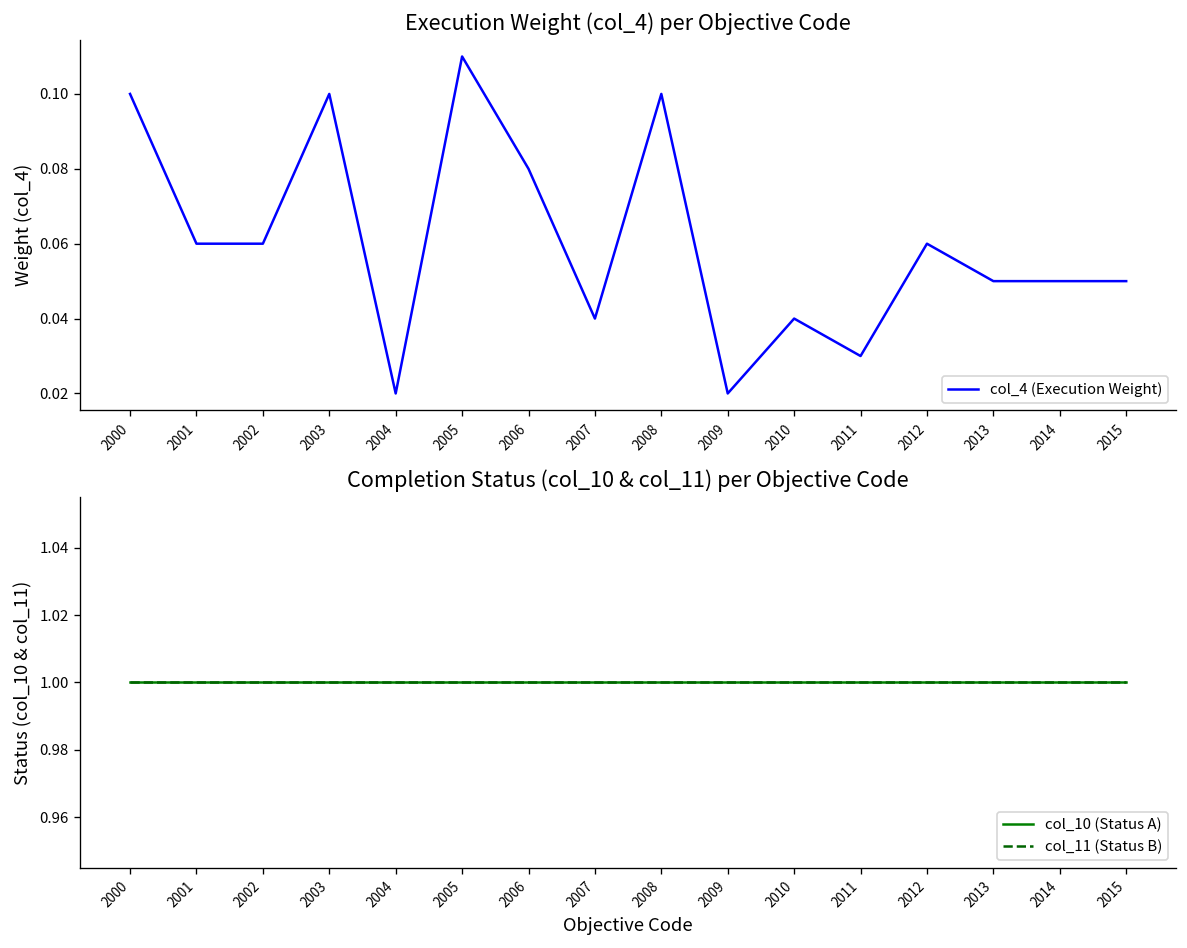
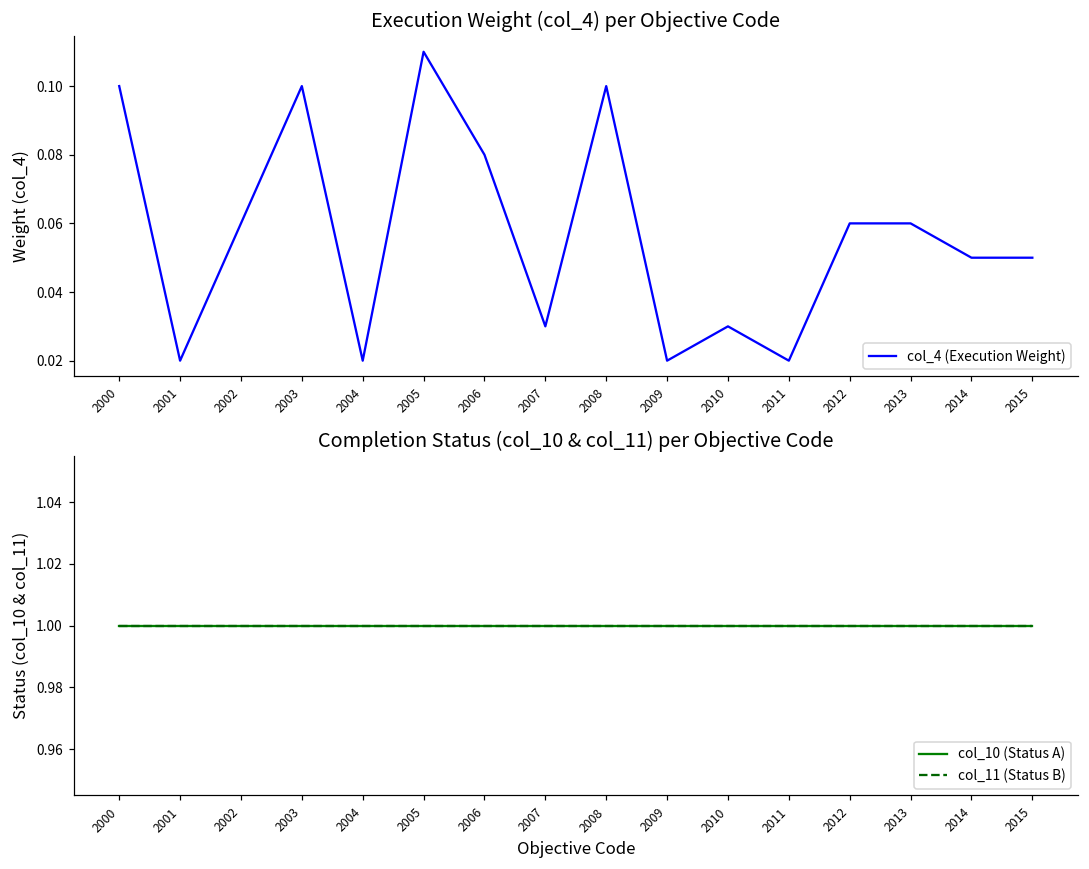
  {
    "Execution Weight (col_4) per Objective Code": {
      "2000": 0.10,
-     "2001": 0.06,
+     "2001": 0.02,
      "2002": 0.06,
      "2003": 0.10,
      "2004": 0.02,
      "2005": 0.11,
      "2006": 0.08,
-     "2007": 0.04,
+     "2007": 0.03,
      "2008": 0.10,
      "2009": 0.02,
-     "2010": 0.04,
-     "2011": 0.03,
+     "2010": 0.03,
+     "2011": 0.02,
      "2012": 0.06,
-     "2013": 0.05,
+     "2013": 0.06,
      "2014": 0.05,
      "2015": 0.05
    },
    "Completion Status (col_10 & col_11) per Objective Code": {
      "2000": 1.000,
      "2001": 1.000,
      "2002": 1.000,
      "2003": 1.000,
      "2004": 1.000,
      "2005": 1.000,
      "2006": 1.000,
      "2007": 1.000,
      "2008": 1.000,
      "2009": 1.000,
      "2010": 1.000,
      "2011": 1.000,
      "2012": 1.000,
      "2013": 1.000,
      "2014": 1.000,
      "2015": 1.000
    }
  }
